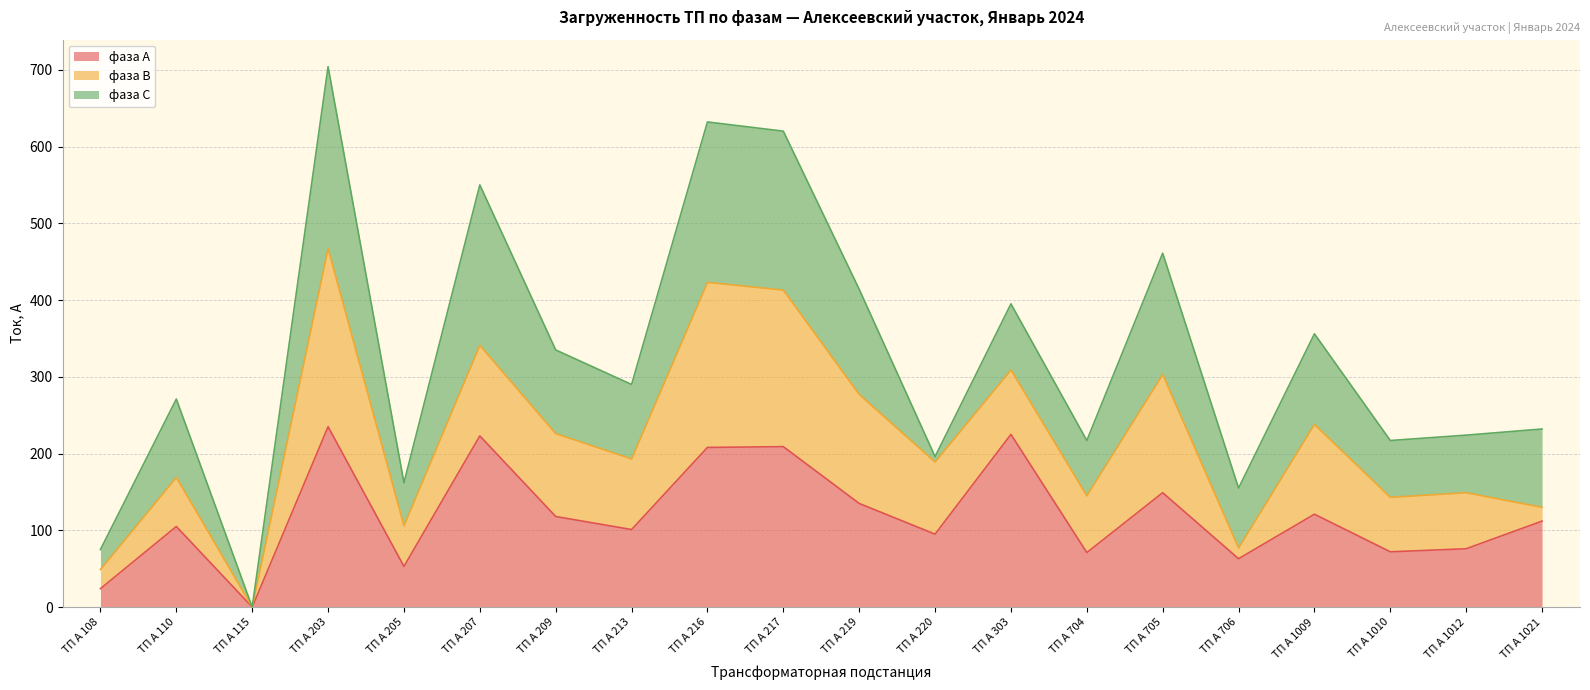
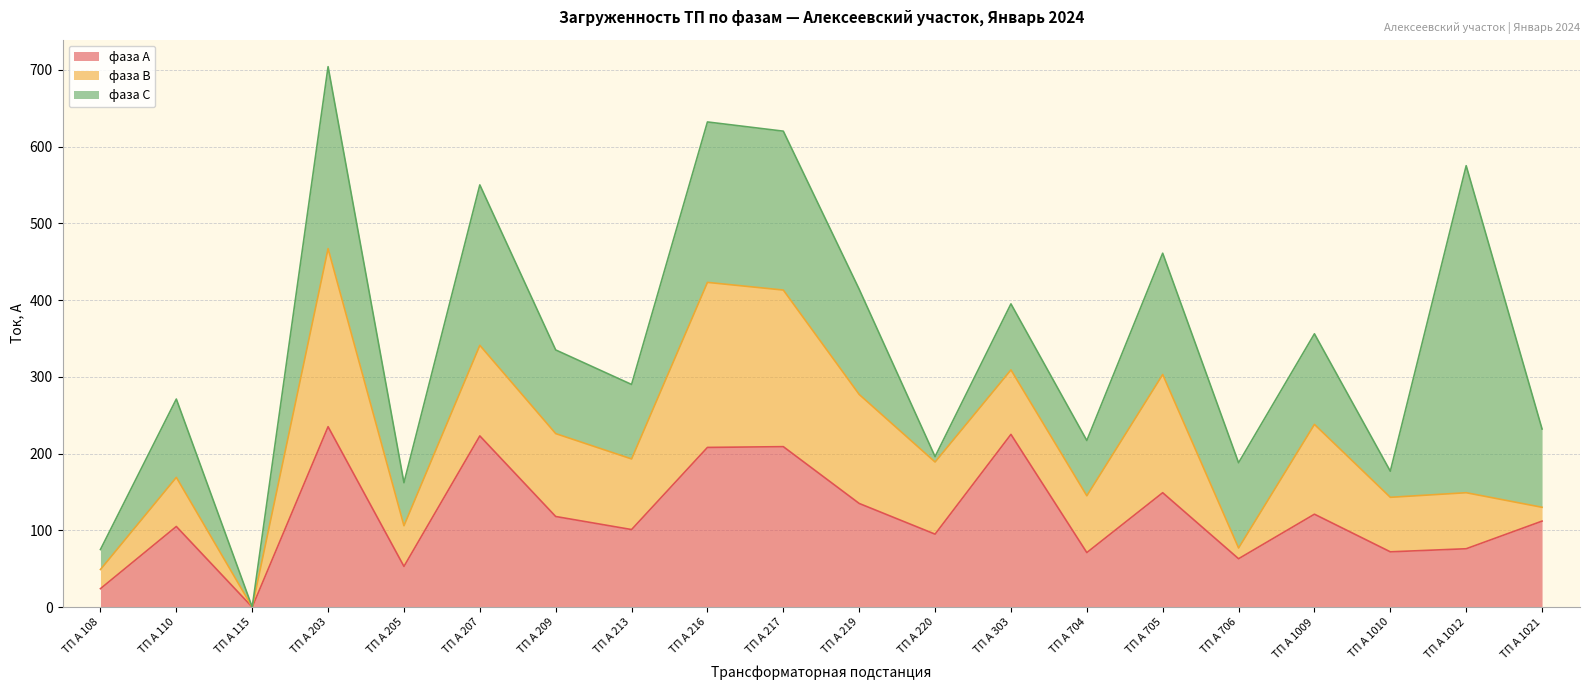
  {
    "фаза А": {
      "ТП А 108": 20,
      "ТП А 110": 110,
      "ТП А 203": 240,
      "ТП А 205": 50,
      "ТП А 207": 220,
      "ТП А 209": 120,
      "ТП А 213": 100,
      "ТП А 216": 210,
      "ТП А 217": 210,
      "ТП А 219": 140,
      "ТП А 220": 100,
      "ТП А 303": 230,
      "ТП А 704": 70,
      "ТП А 705": 150,
      "ТП А 706": 60,
      "ТП А 1009": 120,
      "ТП А 1010": 70,
      "ТП А 1012": 80,
      "ТП А 1021": 110
    },
    "фаза В": {
      "ТП А 108": 30,
      "ТП А 110": 60,
      "ТП А 203": 230,
      "ТП А 205": 50,
      "ТП А 207": 120,
      "ТП А 209": 110,
      "ТП А 213": 90,
      "ТП А 216": 220,
      "ТП А 217": 200,
      "ТП А 219": 140,
      "ТП А 220": 90,
      "ТП А 303": 80,
      "ТП А 704": 70,
      "ТП А 705": 150,
      "ТП А 706": 10,
      "ТП А 1009": 120,
      "ТП А 1010": 70,
      "ТП А 1012": 70,
      "ТП А 1021": 20
    },
    "фаза С": {
      "ТП А 108": 30,
      "ТП А 110": 100,
      "ТП А 203": 240,
      "ТП А 205": 60,
      "ТП А 207": 210,
      "ТП А 209": 110,
      "ТП А 213": 100,
      "ТП А 216": 210,
      "ТП А 217": 210,
      "ТП А 219": 140,
      "ТП А 220": 10,
      "ТП А 303": 90,
      "ТП А 704": 70,
      "ТП А 705": 160,
-     "ТП А 706": 80,
+     "ТП А 706": 110,
      "ТП А 1009": 120,
-     "ТП А 1010": 70,
-     "ТП А 1012": 80,
+     "ТП А 1010": 30,
+     "ТП А 1012": 430,
      "ТП А 1021": 100
    }
  }
